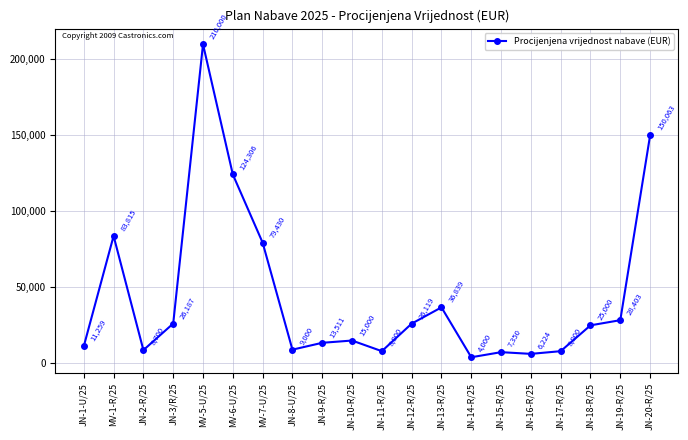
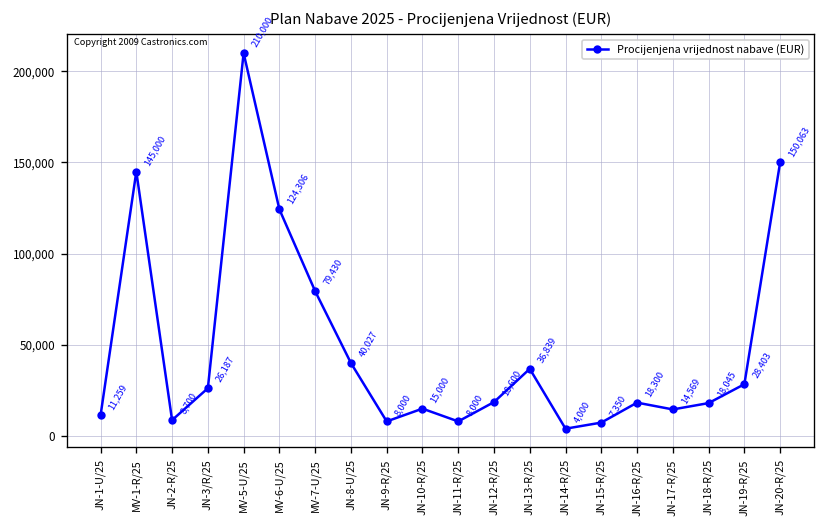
  {
    "JN-1-U/25": "11,259",
-   "MV-1-R/25": "83,815",
+   "MV-1-R/25": "145,000",
    "JN-2-R/25": "8,700",
    "JN-3/R/25": "26,187",
    "MV-5-U/25": "210,000",
    "MV-6-U/25": "124,306",
    "MV-7-U/25": "79,430",
-   "JN-8-U/25": "9,000",
-   "JN-9-R/25": "13,511",
+   "JN-8-U/25": "40,027",
+   "JN-9-R/25": "8,000",
    "JN-10-R/25": "15,000",
    "JN-11-R/25": "8,000",
-   "JN-12-R/25": "26,119",
+   "JN-12-R/25": "18,600",
    "JN-13-R/25": "36,839",
    "JN-14-R/25": "4,000",
    "JN-15-R/25": "7,350",
-   "JN-16-R/25": "6,224",
-   "JN-17-R/25": "8,000",
-   "JN-18-R/25": "25,000",
+   "JN-16-R/25": "18,300",
+   "JN-17-R/25": "14,569",
+   "JN-18-R/25": "18,045",
    "JN-19-R/25": "28,403",
    "JN-20-R/25": "150,063"
  }
